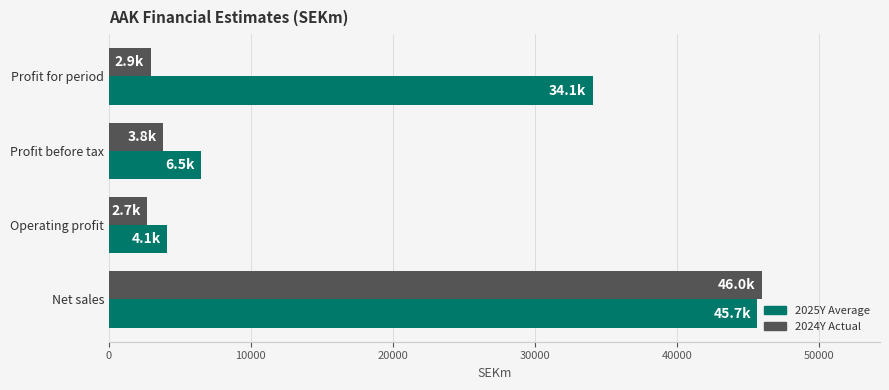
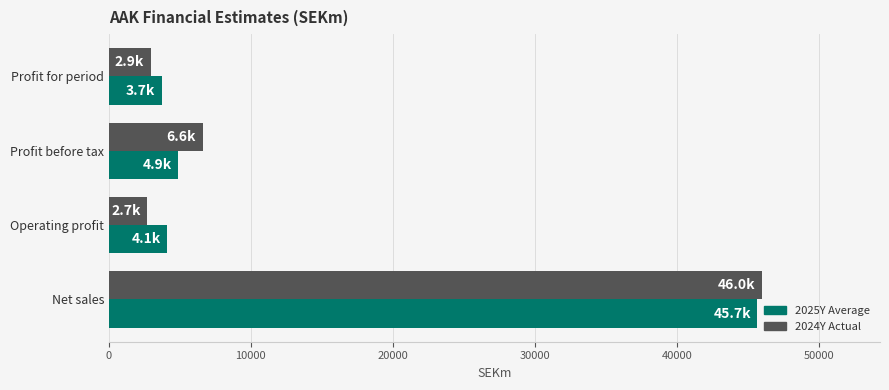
  {
    "2025Y Average": {
-     "Profit for period": "34.1k",
-     "Profit before tax": "6.5k",
+     "Profit for period": "3.7k",
+     "Profit before tax": "4.9k",
      "Operating profit": "4.1k",
      "Net sales": "45.7k"
    },
    "2024Y Actual": {
      "Profit for period": "2.9k",
-     "Profit before tax": "3.8k",
+     "Profit before tax": "6.6k",
      "Operating profit": "2.7k",
      "Net sales": "46.0k"
    }
  }
